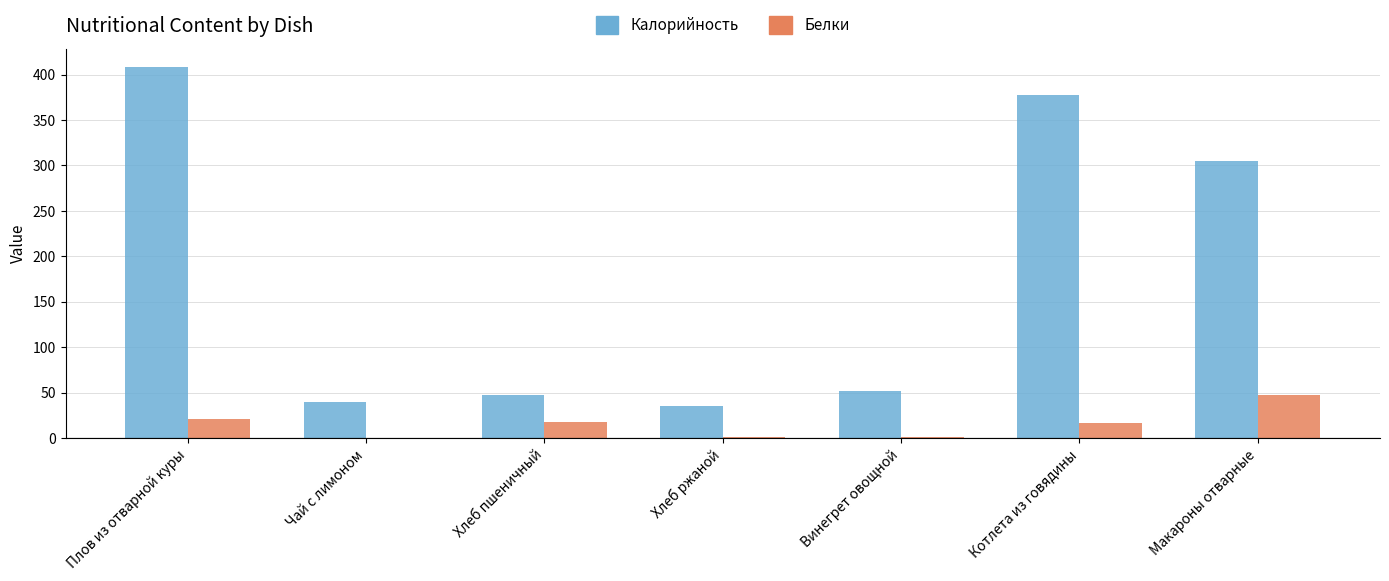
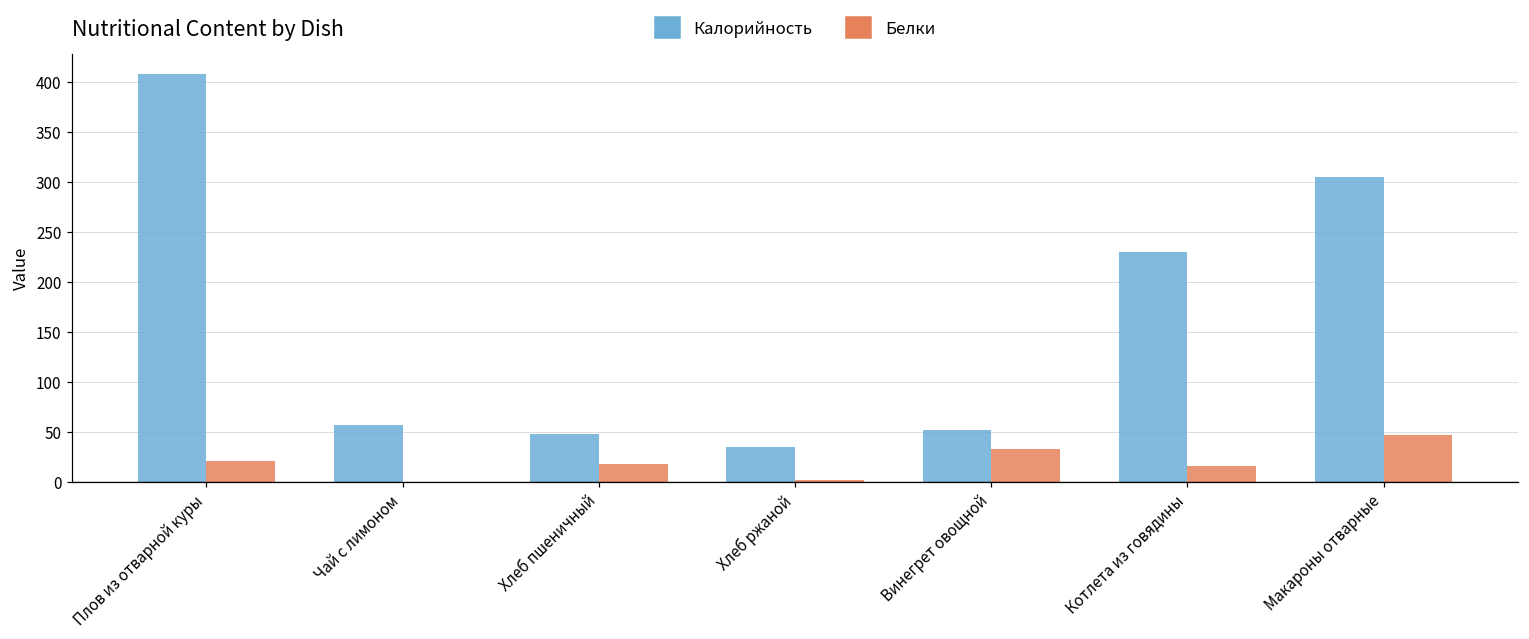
  {
    "Калорийность": {
      "Плов из отварной куры": 410,
-     "Чай с лимоном": 40,
+     "Чай с лимоном": 60,
      "Хлеб пшеничный": 50,
      "Хлеб ржаной": 30,
      "Винегрет овощной": 50,
-     "Котлета из говядины": 380,
+     "Котлета из говядины": 230,
      "Макароны отварные": 310
    },
    "Белки": {
      "Плов из отварной куры": 20,
      "Чай с лимоном": 0,
      "Хлеб пшеничный": 20,
-     "Винегрет овощной": 0,
+     "Винегрет овощной": 30,
      "Котлета из говядины": 20,
      "Макароны отварные": 50
    }
  }
